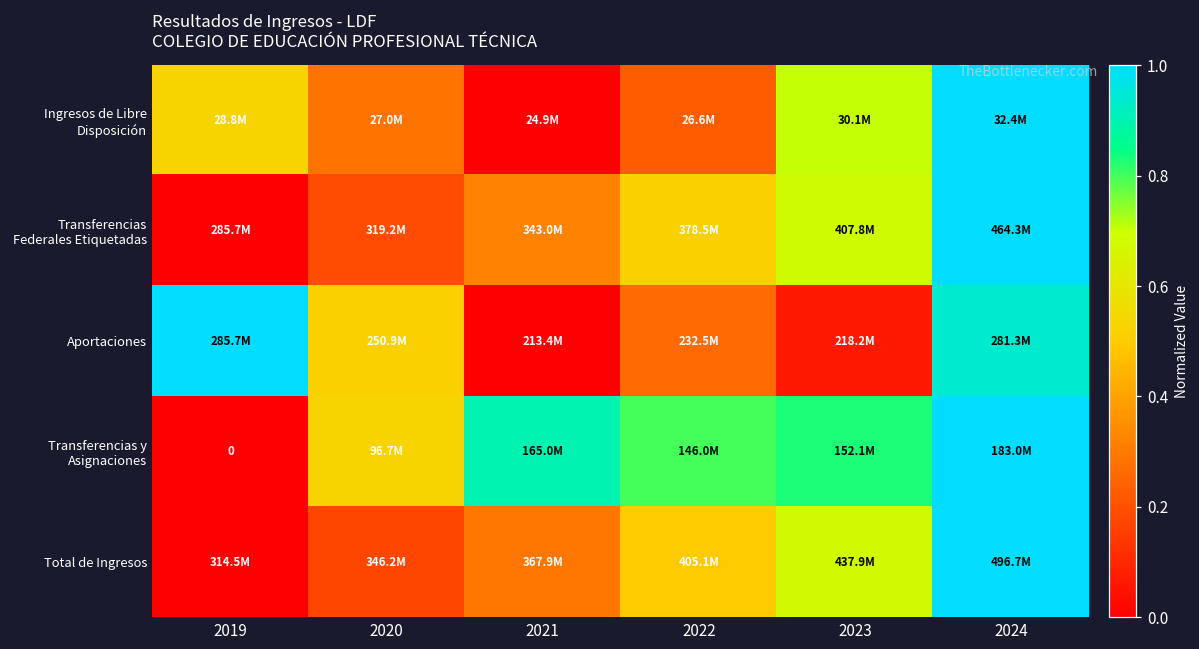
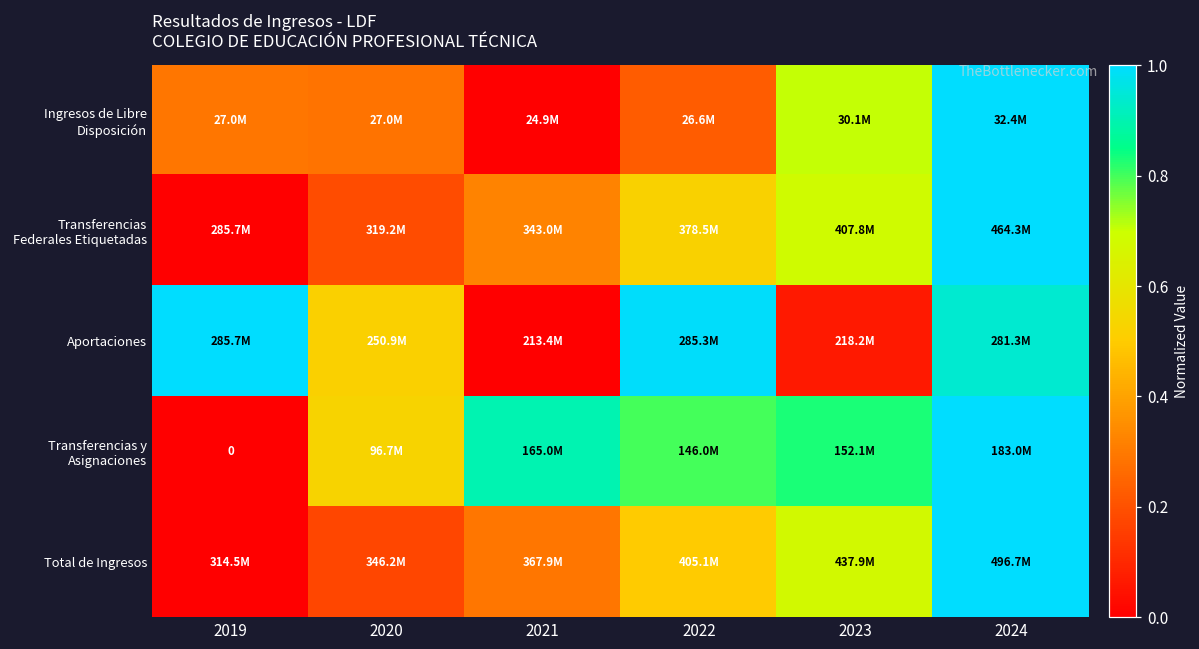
  {
    "Ingresos de Libre Disposición": {
-     "2019": "28.8M",
+     "2019": "27.0M",
      "2020": "27.0M",
      "2021": "24.9M",
      "2022": "26.6M",
      "2023": "30.1M"
    },
    "Transferencias Federales Etiquetadas": {
      "2019": "285.7M",
      "2020": "319.2M",
      "2021": "343.0M",
      "2022": "378.5M",
      "2023": "407.8M",
      "2024": "464.3M"
    },
    "Aportaciones": {
      "2019": "285.7M",
      "2020": "250.9M",
      "2021": "213.4M",
-     "2022": "232.5M",
+     "2022": "285.3M",
      "2023": "218.2M",
      "2024": "281.3M"
    },
    "Transferencias y Asignaciones": {
      "2019": "0",
      "2020": "96.7M",
      "2021": "165.0M",
      "2022": "146.0M",
      "2023": "152.1M",
      "2024": "183.0M"
    },
    "Total de Ingresos": {
      "2019": "314.5M",
      "2020": "346.2M",
      "2021": "367.9M",
      "2022": "405.1M",
      "2023": "437.9M",
      "2024": "496.7M"
    }
  }
